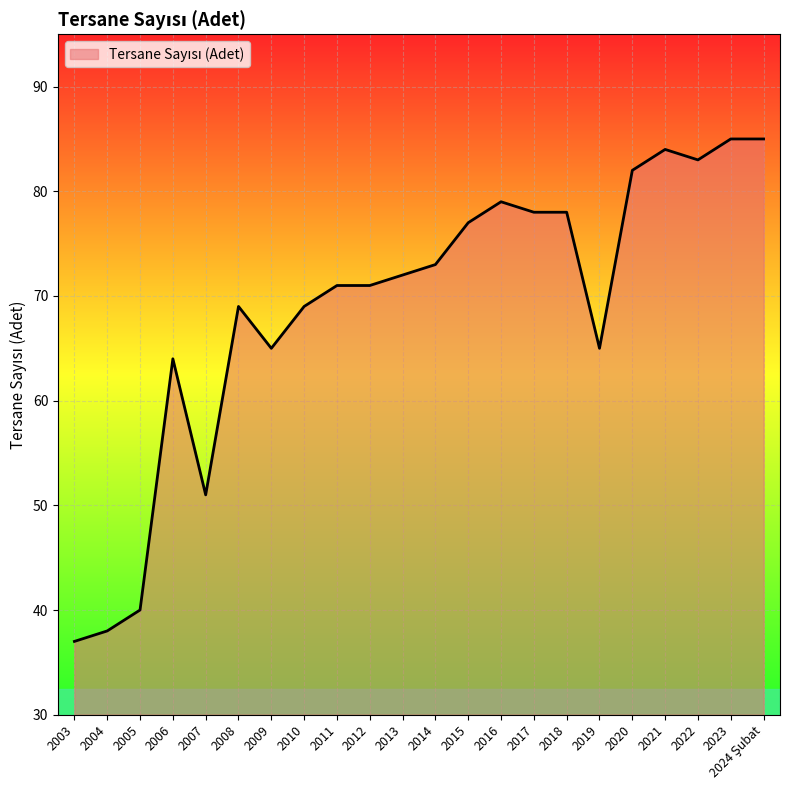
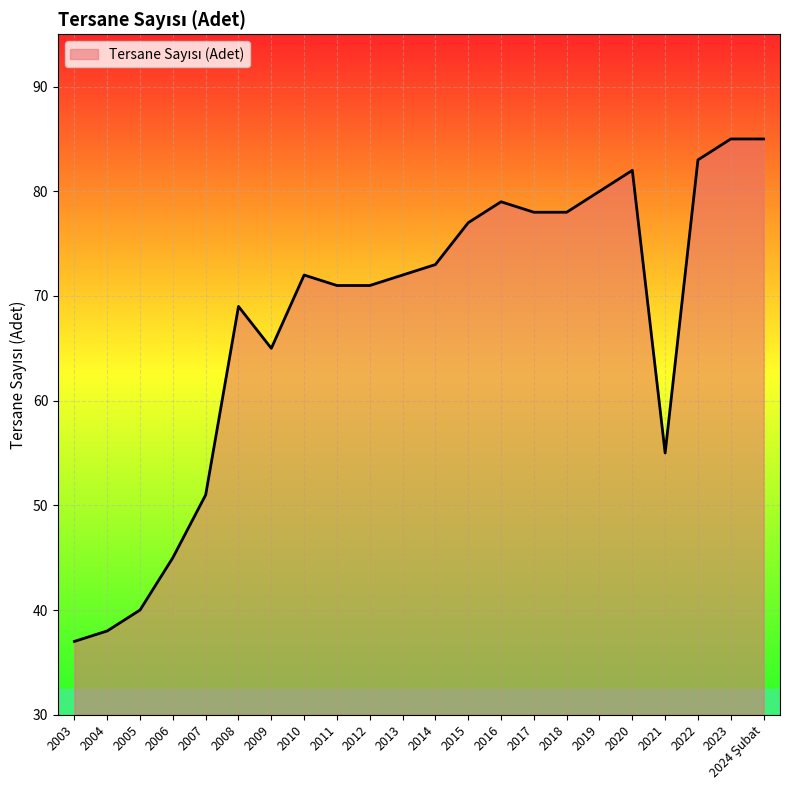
  {
    "2003": 37,
    "2004": 38,
    "2005": 40,
-   "2006": 64,
+   "2006": 45,
    "2007": 51,
    "2008": 69,
    "2009": 65,
-   "2010": 69,
+   "2010": 72,
    "2011": 71,
    "2012": 71,
    "2013": 72,
    "2014": 73,
    "2015": 77,
    "2016": 79,
    "2017": 78,
    "2018": 78,
-   "2019": 65,
+   "2019": 80,
    "2020": 82,
-   "2021": 84,
+   "2021": 55,
    "2022": 83,
    "2023": 85,
    "2024 Şubat": 85
  }
